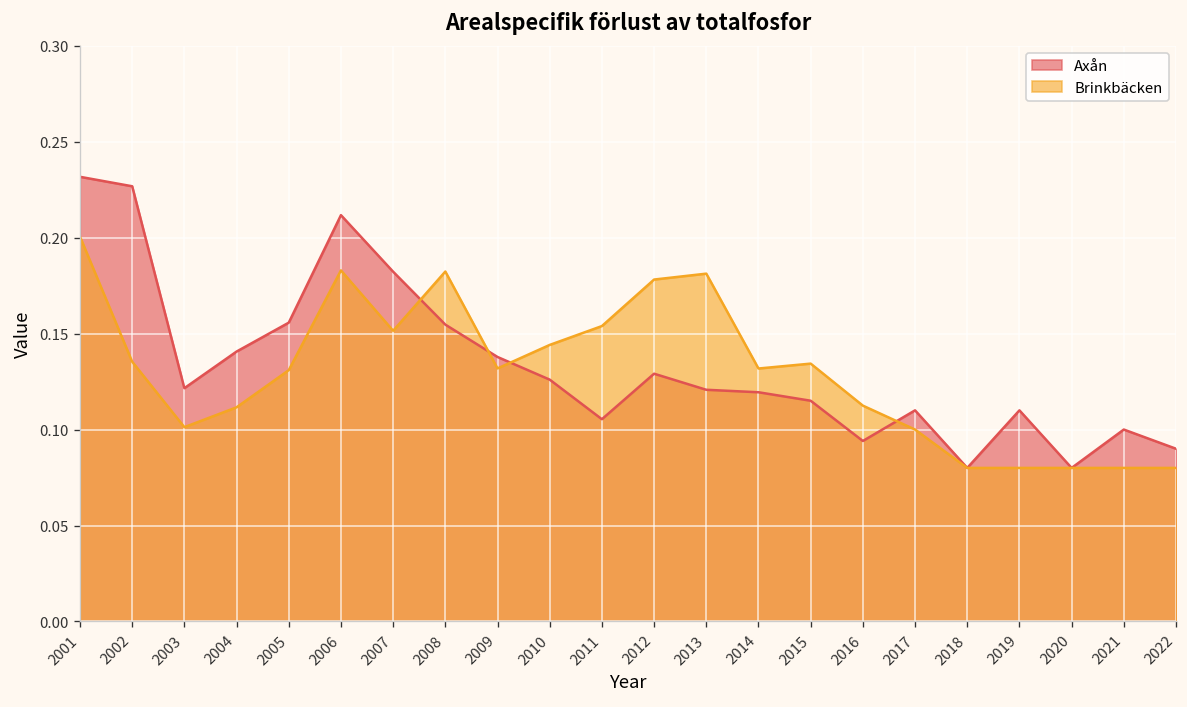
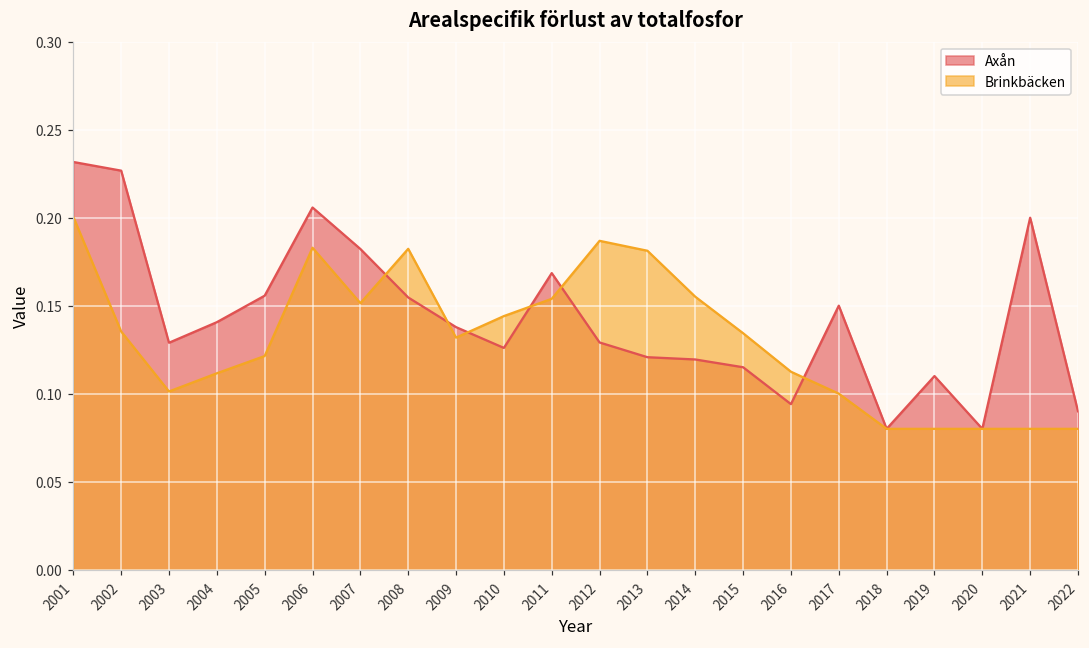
  {
    "Axån": {
      "2001": 0.232,
      "2002": 0.227,
-     "2003": 0.122,
+     "2003": 0.129,
      "2004": 0.141,
      "2005": 0.156,
-     "2006": 0.212,
+     "2006": 0.206,
      "2007": 0.182,
      "2008": 0.155,
      "2009": 0.138,
      "2010": 0.126,
-     "2011": 0.105,
+     "2011": 0.169,
      "2012": 0.129,
      "2013": 0.121,
      "2014": 0.119,
      "2015": 0.115,
      "2016": 0.094,
-     "2017": 0.11,
+     "2017": 0.15,
      "2019": 0.110,
-     "2021": 0.1,
+     "2021": 0.2,
      "2022": 0.090
    },
    "Brinkbäcken": {
      "2001": 0.201,
      "2002": 0.135,
      "2003": 0.101,
      "2004": 0.112,
-     "2005": 0.131,
+     "2005": 0.121,
      "2006": 0.183,
      "2007": 0.151,
      "2008": 0.182,
      "2009": 0.132,
      "2010": 0.144,
      "2011": 0.154,
-     "2012": 0.178,
+     "2012": 0.187,
      "2013": 0.181,
-     "2014": 0.132,
+     "2014": 0.155,
      "2015": 0.134,
      "2016": 0.112,
      "2017": 0.100,
      "2019": 0.080,
      "2021": 0.080,
      "2022": 0.080
    }
  }
